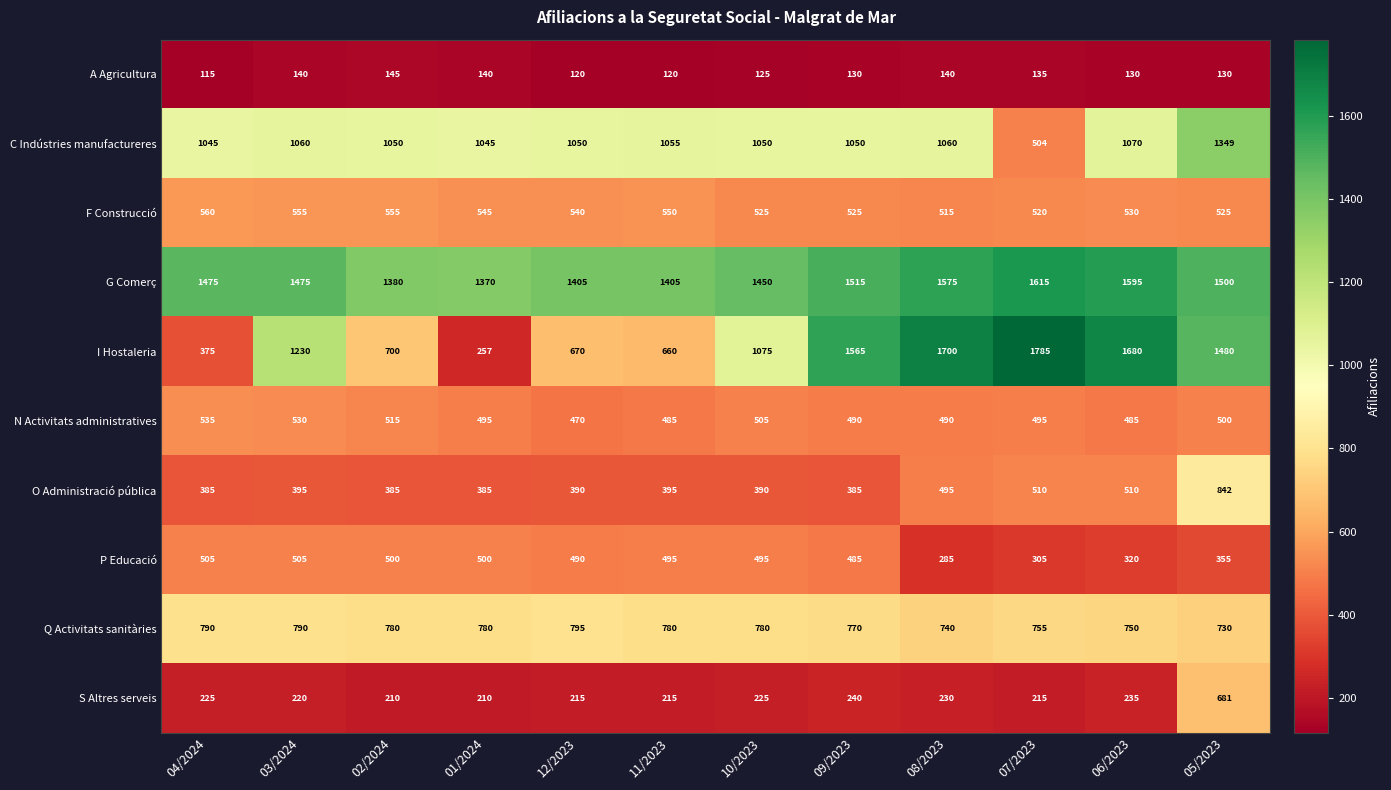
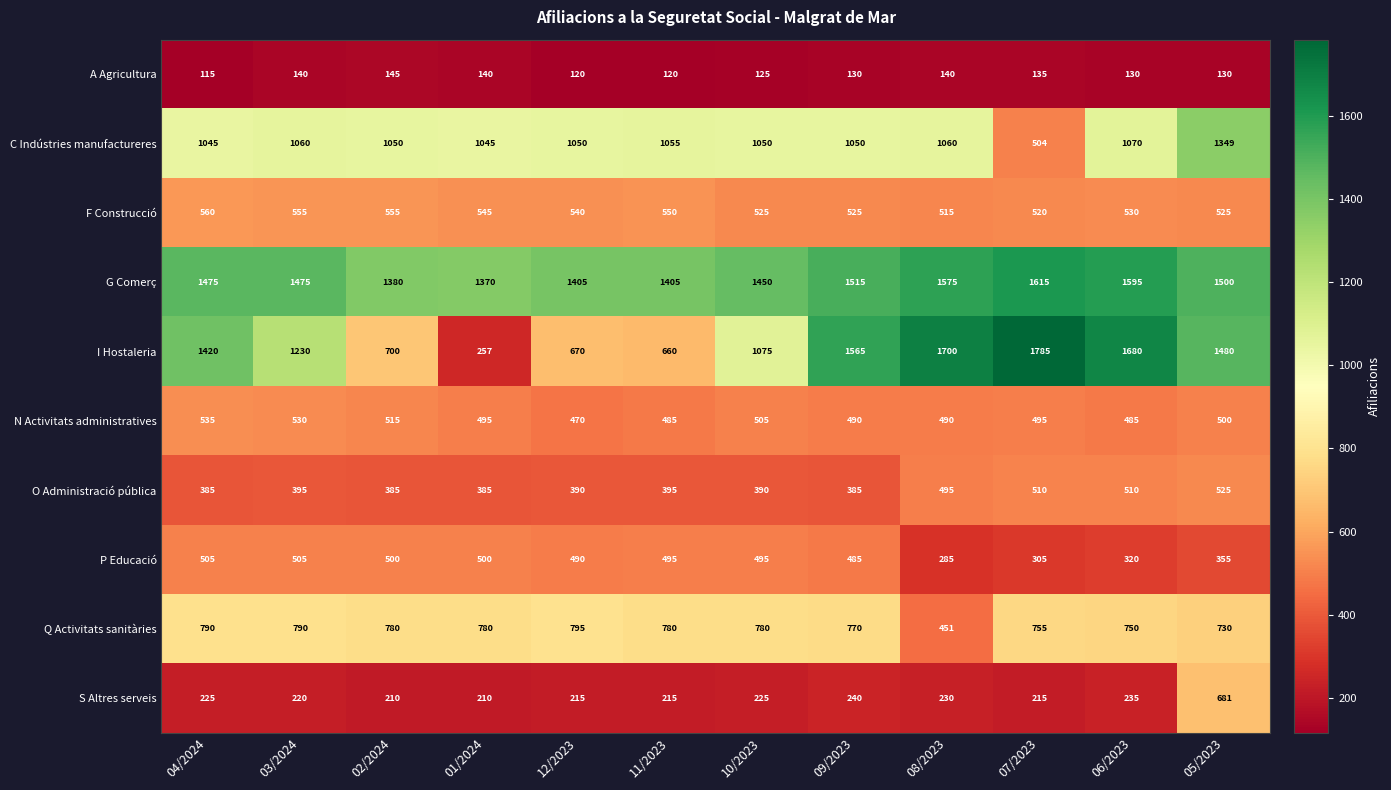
  {
    "A Agricultura": {
      "04/2024": 115,
      "03/2024": 140,
      "02/2024": 145,
      "01/2024": 140,
      "12/2023": 120,
      "11/2023": 120,
      "10/2023": 125,
      "09/2023": 130,
      "08/2023": 140,
      "07/2023": 135,
      "06/2023": 130,
      "05/2023": 130
    },
    "C Indústries manufactureres": {
      "04/2024": 1045,
      "03/2024": 1060,
      "02/2024": 1050,
      "01/2024": 1045,
      "12/2023": 1050,
      "11/2023": 1055,
      "10/2023": 1050,
      "09/2023": 1050,
      "08/2023": 1060,
      "07/2023": 504,
      "06/2023": 1070,
      "05/2023": 1349
    },
    "F Construcció": {
      "04/2024": 560,
      "03/2024": 555,
      "02/2024": 555,
      "01/2024": 545,
      "12/2023": 540,
      "11/2023": 550,
      "10/2023": 525,
      "09/2023": 525,
      "08/2023": 515,
      "07/2023": 520,
      "06/2023": 530,
      "05/2023": 525
    },
    "G Comerç": {
      "04/2024": 1475,
      "03/2024": 1475,
      "02/2024": 1380,
      "01/2024": 1370,
      "12/2023": 1405,
      "11/2023": 1405,
      "10/2023": 1450,
      "09/2023": 1515,
      "08/2023": 1575,
      "07/2023": 1615,
      "06/2023": 1595,
      "05/2023": 1500
    },
    "I Hostaleria": {
-     "04/2024": 375,
+     "04/2024": 1420,
      "03/2024": 1230,
      "02/2024": 700,
      "01/2024": 257,
      "12/2023": 670,
      "11/2023": 660,
      "10/2023": 1075,
      "09/2023": 1565,
      "08/2023": 1700,
      "07/2023": 1785,
      "06/2023": 1680,
      "05/2023": 1480
    },
    "N Activitats administratives": {
      "04/2024": 535,
      "03/2024": 530,
      "02/2024": 515,
      "01/2024": 495,
      "12/2023": 470,
      "11/2023": 485,
      "10/2023": 505,
      "09/2023": 490,
      "08/2023": 490,
      "07/2023": 495,
      "06/2023": 485,
      "05/2023": 500
    },
    "O Administració pública": {
      "04/2024": 385,
      "03/2024": 395,
      "02/2024": 385,
      "01/2024": 385,
      "12/2023": 390,
      "11/2023": 395,
      "10/2023": 390,
      "09/2023": 385,
      "08/2023": 495,
      "07/2023": 510,
      "06/2023": 510,
-     "05/2023": 842
+     "05/2023": 525
    },
    "P Educació": {
      "04/2024": 505,
      "03/2024": 505,
      "02/2024": 500,
      "01/2024": 500,
      "12/2023": 490,
      "11/2023": 495,
      "10/2023": 495,
      "09/2023": 485,
      "08/2023": 285,
      "07/2023": 305,
      "06/2023": 320,
      "05/2023": 355
    },
    "Q Activitats sanitàries": {
      "04/2024": 790,
      "03/2024": 790,
      "02/2024": 780,
      "01/2024": 780,
      "12/2023": 795,
      "11/2023": 780,
      "10/2023": 780,
      "09/2023": 770,
-     "08/2023": 740,
+     "08/2023": 451,
      "07/2023": 755,
      "06/2023": 750,
      "05/2023": 730
    },
    "S Altres serveis": {
      "04/2024": 225,
      "03/2024": 220,
      "02/2024": 210,
      "01/2024": 210,
      "12/2023": 215,
      "11/2023": 215,
      "10/2023": 225,
      "09/2023": 240,
      "08/2023": 230,
      "07/2023": 215,
      "06/2023": 235,
      "05/2023": 681
    }
  }
